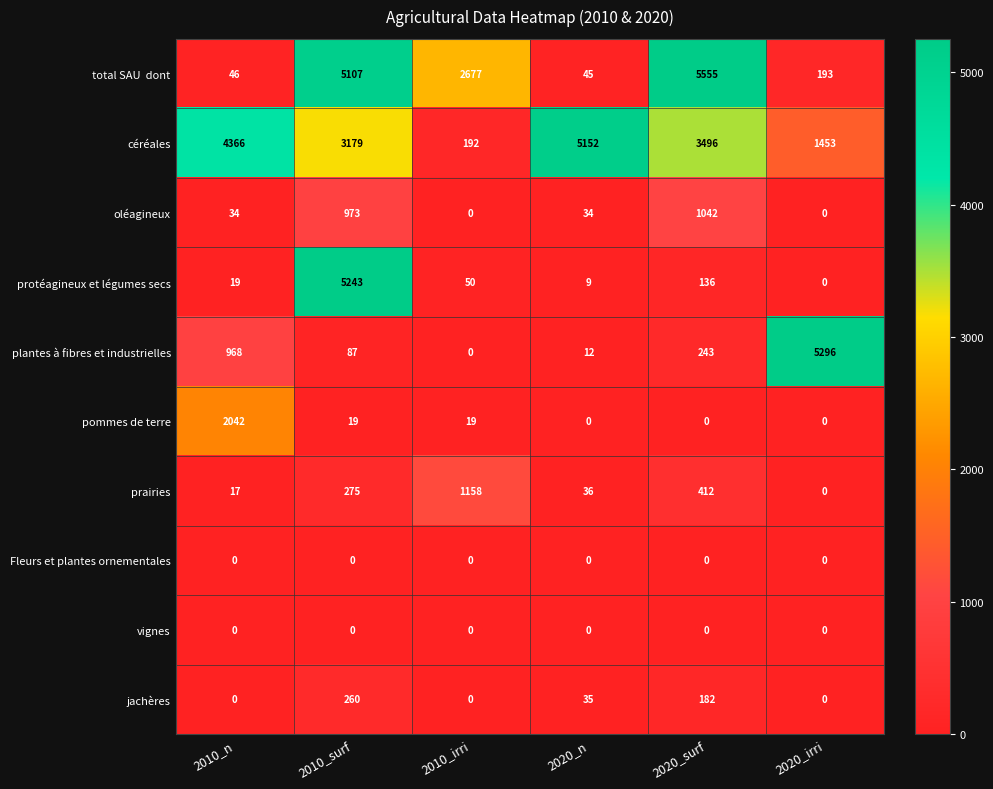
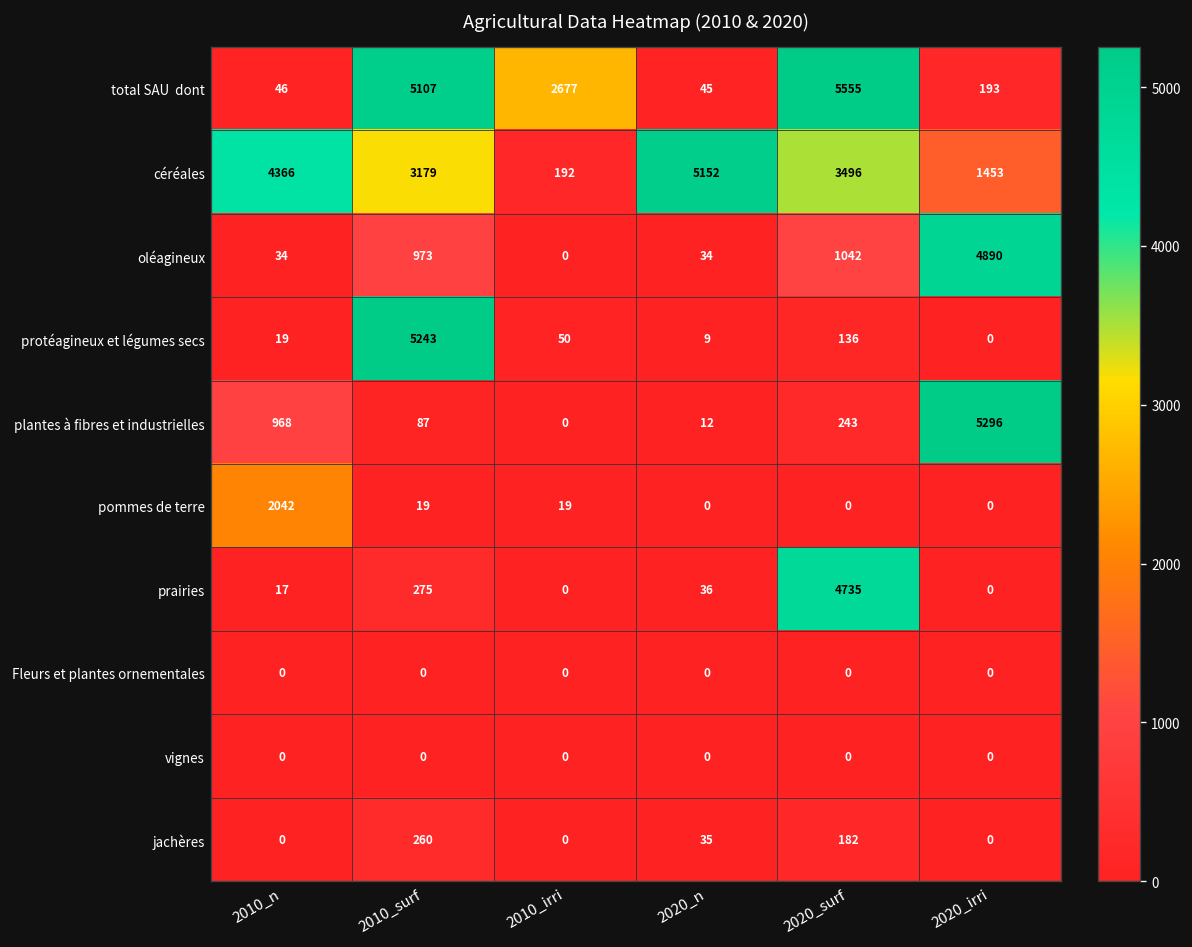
  {
    "total SAU dont": {
      "2010_n": 46,
      "2010_surf": 5107,
      "2010_irri": 2677,
      "2020_n": 45,
      "2020_surf": 5555,
      "2020_irri": 193
    },
    "céréales": {
      "2010_n": 4366,
      "2010_surf": 3179,
      "2010_irri": 192,
      "2020_n": 5152,
      "2020_surf": 3496,
      "2020_irri": 1453
    },
    "oléagineux": {
      "2010_n": 34,
      "2010_surf": 973,
      "2010_irri": 0,
      "2020_n": 34,
      "2020_surf": 1042,
-     "2020_irri": 0
+     "2020_irri": 4890
    },
    "protéagineux et légumes secs": {
      "2010_n": 19,
      "2010_surf": 5243,
      "2010_irri": 50,
      "2020_n": 9,
      "2020_surf": 136,
      "2020_irri": 0
    },
    "plantes à fibres et industrielles": {
      "2010_n": 968,
      "2010_surf": 87,
      "2010_irri": 0,
      "2020_n": 12,
      "2020_surf": 243,
      "2020_irri": 5296
    },
    "pommes de terre": {
      "2010_n": 2042,
      "2010_surf": 19,
      "2010_irri": 19,
      "2020_n": 0,
      "2020_surf": 0,
      "2020_irri": 0
    },
    "prairies": {
      "2010_n": 17,
      "2010_surf": 275,
-     "2010_irri": 1158,
+     "2010_irri": 0,
      "2020_n": 36,
-     "2020_surf": 412,
+     "2020_surf": 4735,
      "2020_irri": 0
    },
    "Fleurs et plantes ornementales": {
      "2010_n": 0,
      "2010_surf": 0,
      "2010_irri": 0,
      "2020_n": 0,
      "2020_surf": 0,
      "2020_irri": 0
    },
    "vignes": {
      "2010_n": 0,
      "2010_surf": 0,
      "2010_irri": 0,
      "2020_n": 0,
      "2020_surf": 0,
      "2020_irri": 0
    },
    "jachères": {
      "2010_n": 0,
      "2010_surf": 260,
      "2010_irri": 0,
      "2020_n": 35,
      "2020_surf": 182,
      "2020_irri": 0
    }
  }
